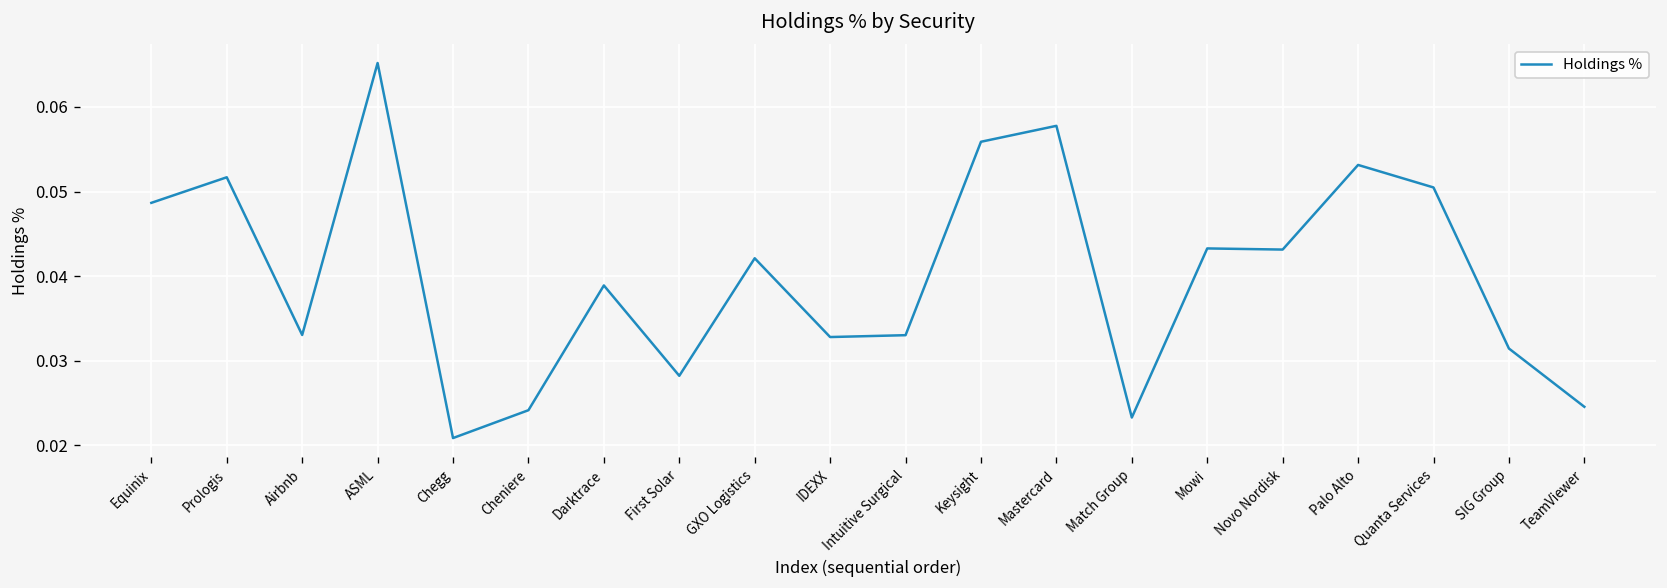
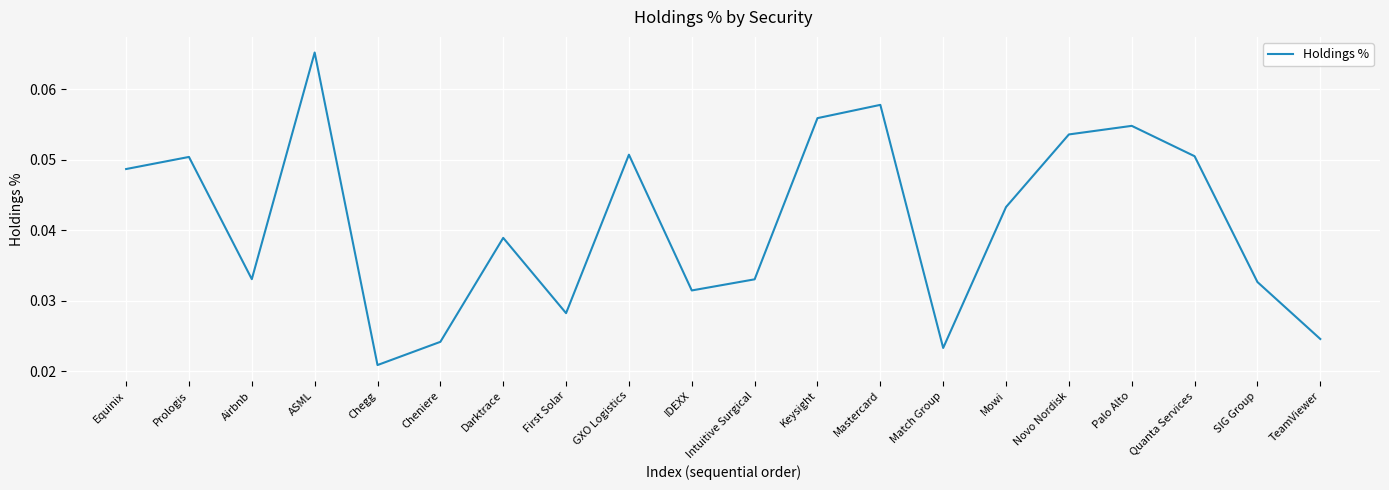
  {
    "Equinix": 0.049,
-   "Prologis": 0.052,
+   "Prologis": 0.050,
    "Airbnb": 0.033,
    "ASML": 0.065,
    "Chegg": 0.021,
    "Cheniere": 0.024,
    "Darktrace": 0.039,
    "First Solar": 0.028,
-   "GXO Logistics": 0.042,
-   "IDEXX": 0.033,
+   "GXO Logistics": 0.051,
+   "IDEXX": 0.031,
    "Intuitive Surgical": 0.033,
    "Keysight": 0.056,
    "Mastercard": 0.058,
    "Match Group": 0.023,
    "Mowi": 0.043,
-   "Novo Nordisk": 0.043,
-   "Palo Alto": 0.053,
+   "Novo Nordisk": 0.054,
+   "Palo Alto": 0.055,
    "Quanta Services": 0.050,
-   "SIG Group": 0.031,
+   "SIG Group": 0.033,
    "TeamViewer": 0.025
  }
